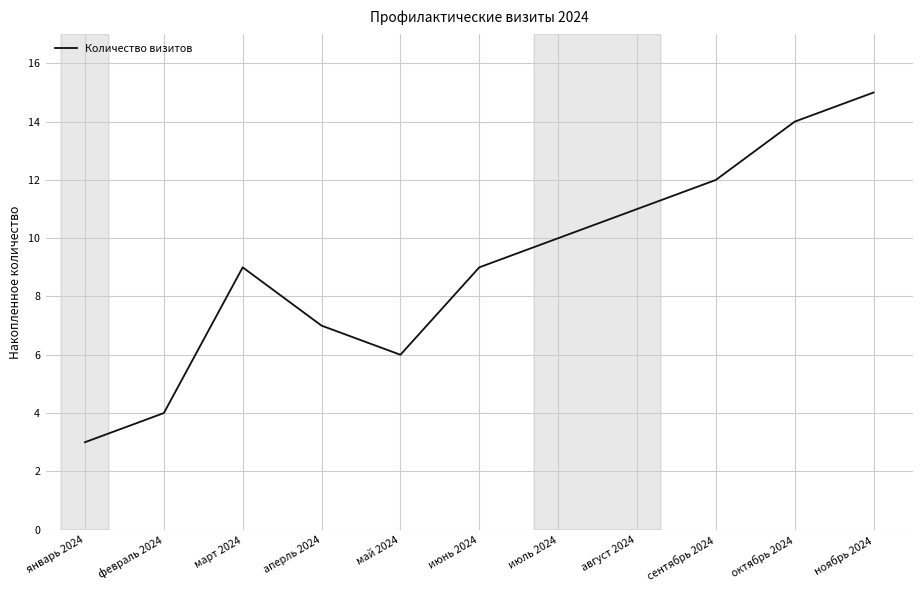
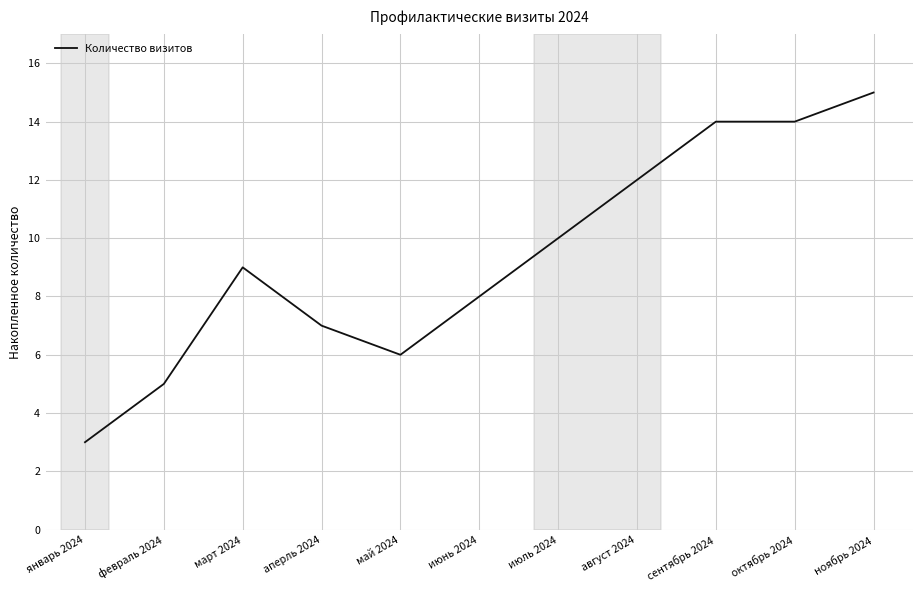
  {
    "январь 2024": 3,
-   "февраль 2024": 4,
+   "февраль 2024": 5,
    "март 2024": 9,
    "аперль 2024": 7,
    "май 2024": 6,
-   "июнь 2024": 9,
+   "июнь 2024": 8,
    "июль 2024": 10,
-   "август 2024": 11,
-   "сентябрь 2024": 12,
+   "август 2024": 12,
+   "сентябрь 2024": 14,
    "октябрь 2024": 14,
    "ноябрь 2024": 15
  }
